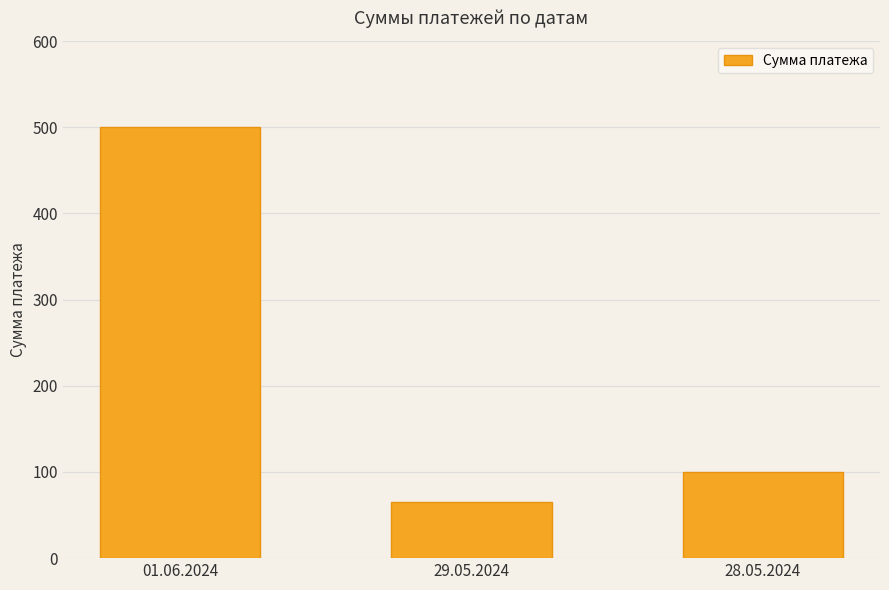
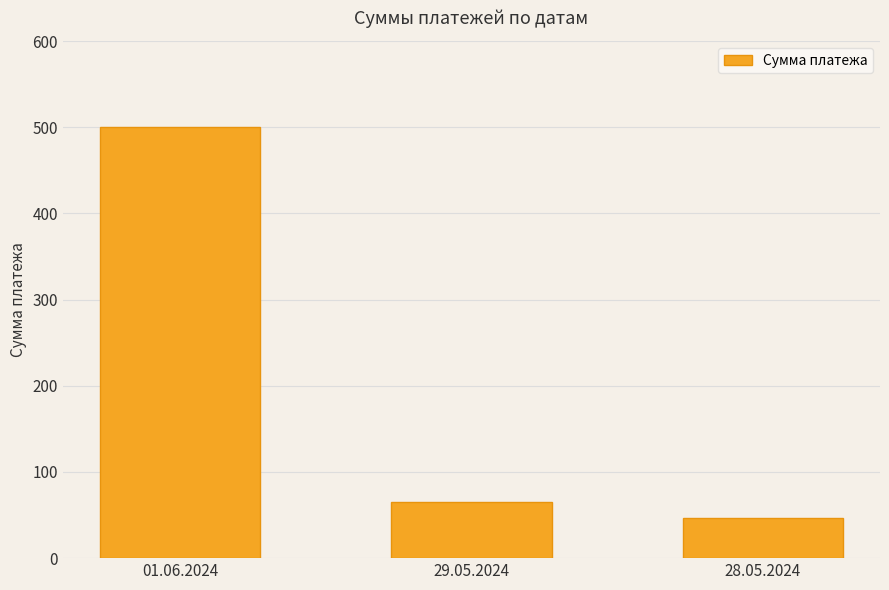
  {
    "01.06.2024": 500,
    "29.05.2024": 70,
-   "28.05.2024": 100
+   "28.05.2024": 50
  }
